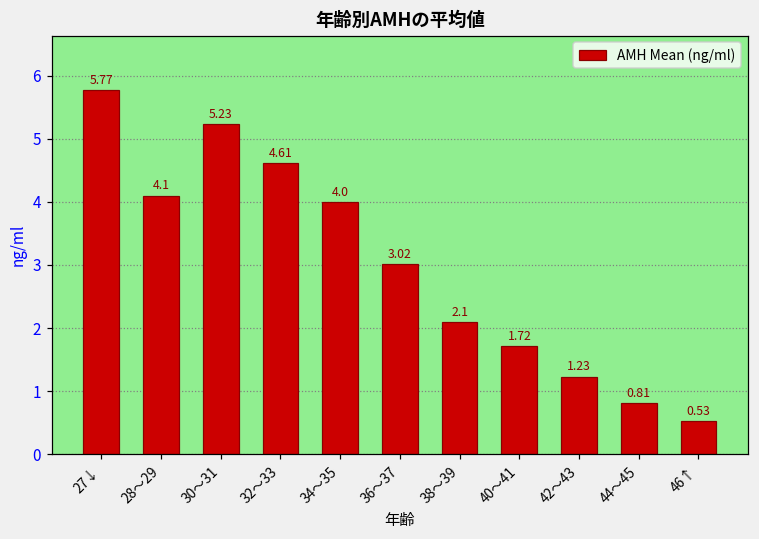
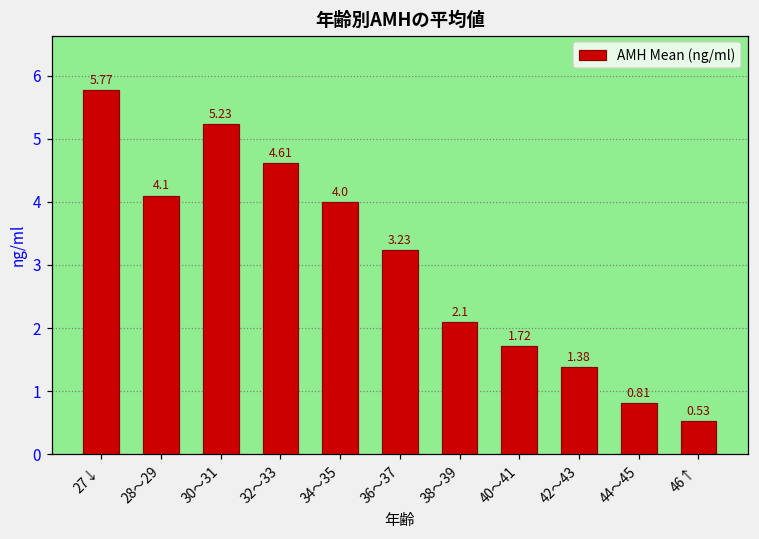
  {
    "27↓": 5.77,
    "28～29": 4.1,
    "30～31": 5.23,
    "32～33": 4.61,
    "34～35": 4.0,
-   "36～37": 3.02,
+   "36～37": 3.23,
    "38～39": 2.1,
    "40～41": 1.72,
-   "42～43": 1.23,
+   "42～43": 1.38,
    "44～45": 0.81,
    "46↑": 0.53
  }
